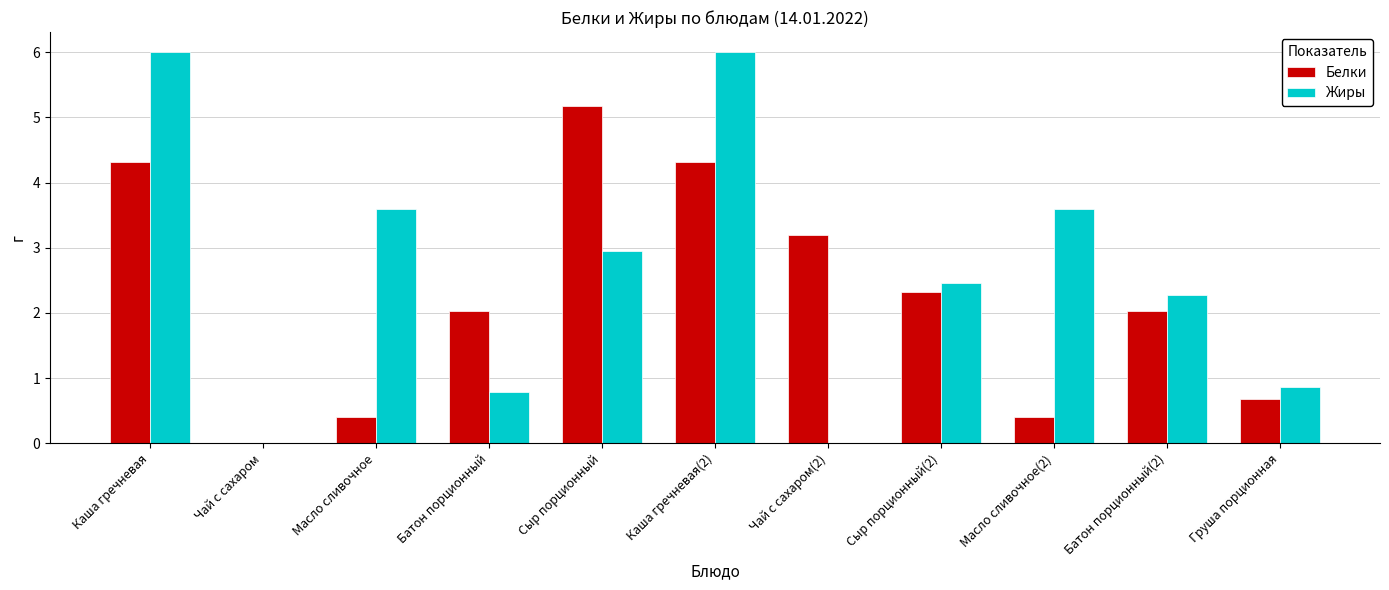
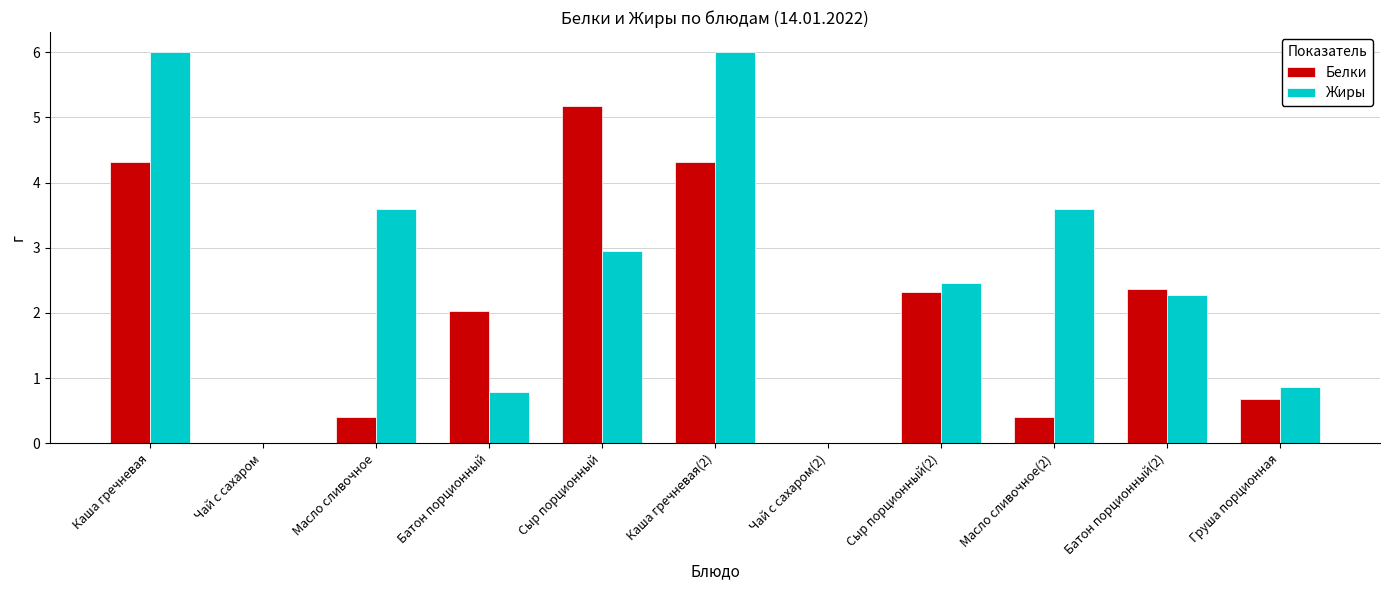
  {
    "Белки": {
      "Каша гречневая": 4.3,
      "Чай с сахаром": 0.0,
      "Масло сливочное": 0.4,
      "Батон порционный": 2.0,
      "Сыр порционный": 5.2,
      "Каша гречневая(2)": 4.3,
-     "Чай с сахаром(2)": 3.2,
+     "Чай с сахаром(2)": 0.0,
      "Сыр порционный(2)": 2.3,
      "Масло сливочное(2)": 0.4,
-     "Батон порционный(2)": 2.0,
+     "Батон порционный(2)": 2.4,
      "Груша порционная": 0.7
    },
    "Жиры": {
      "Каша гречневая": 6.0,
      "Чай с сахаром": 0.0,
      "Масло сливочное": 3.6,
      "Батон порционный": 0.8,
      "Сыр порционный": 3.0,
      "Каша гречневая(2)": 6.0,
      "Чай с сахаром(2)": 0.0,
      "Сыр порционный(2)": 2.5,
      "Масло сливочное(2)": 3.6,
      "Батон порционный(2)": 2.3,
      "Груша порционная": 0.9
    }
  }
